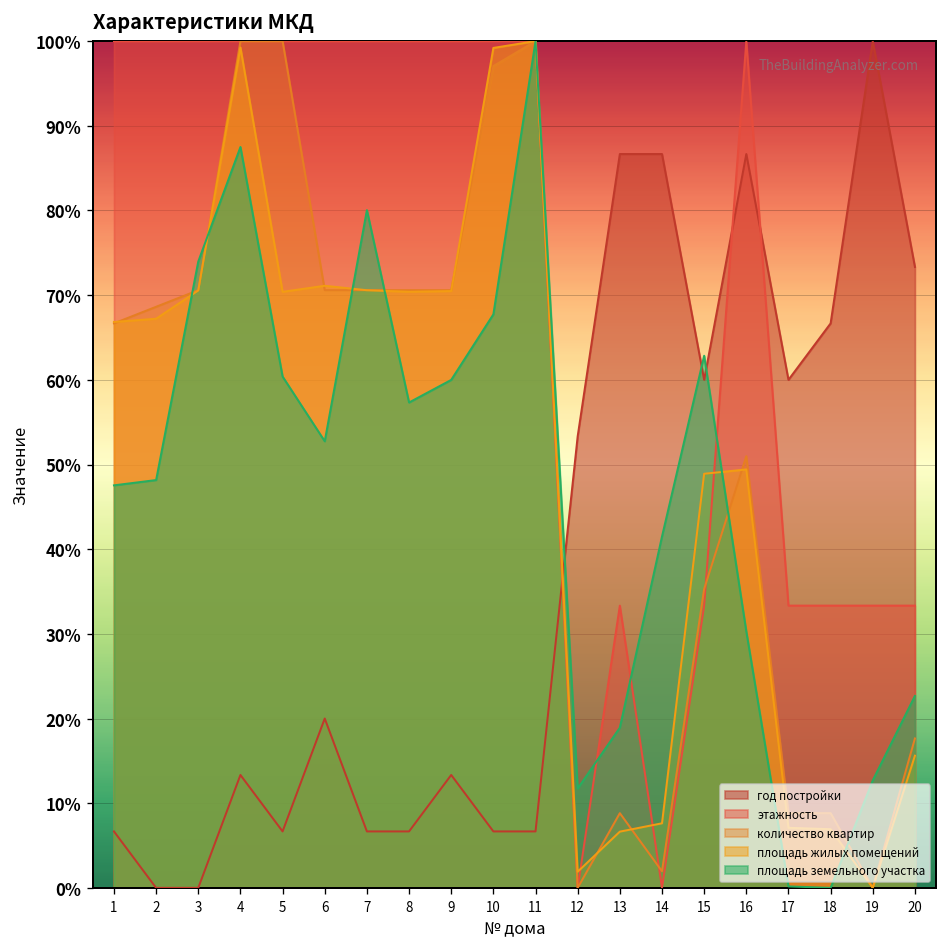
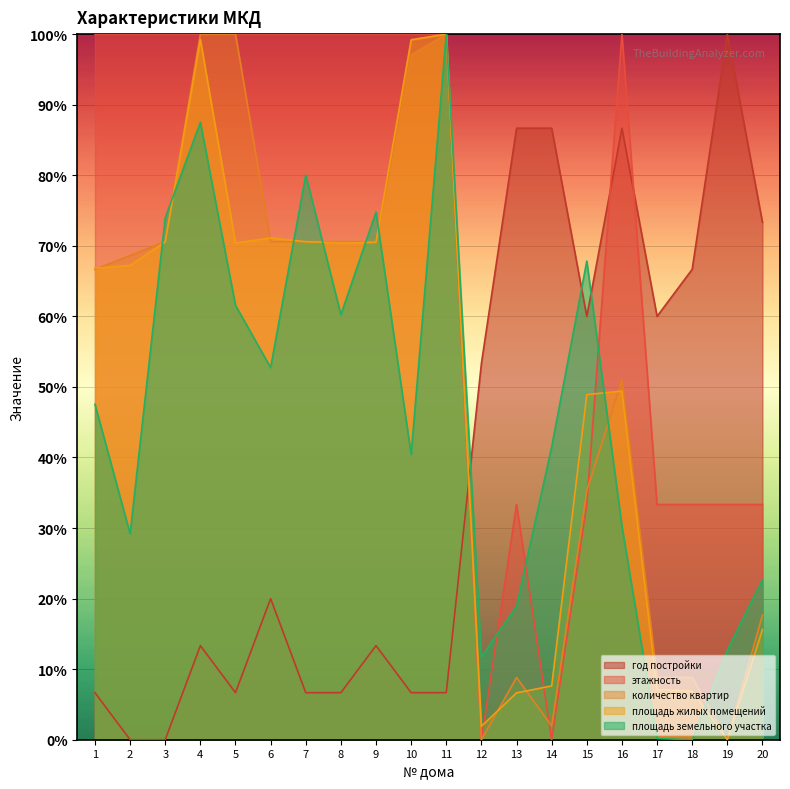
  {
    "площадь земельного участка": {
      "1": "48%",
-     "2": "48%",
+     "2": "29%",
      "3": "74%",
      "4": "87%",
-     "5": "60%",
+     "5": "62%",
      "6": "53%",
      "7": "80%",
-     "8": "57%",
-     "9": "60%",
-     "10": "68%",
+     "8": "60%",
+     "9": "75%",
+     "10": "40%",
      "12": "12%",
      "13": "19%",
      "14": "41%",
-     "15": "63%",
+     "15": "68%",
      "16": "30%",
      "17": "0%",
      "18": "0%",
      "19": "13%",
      "20": "23%"
    }
  }
